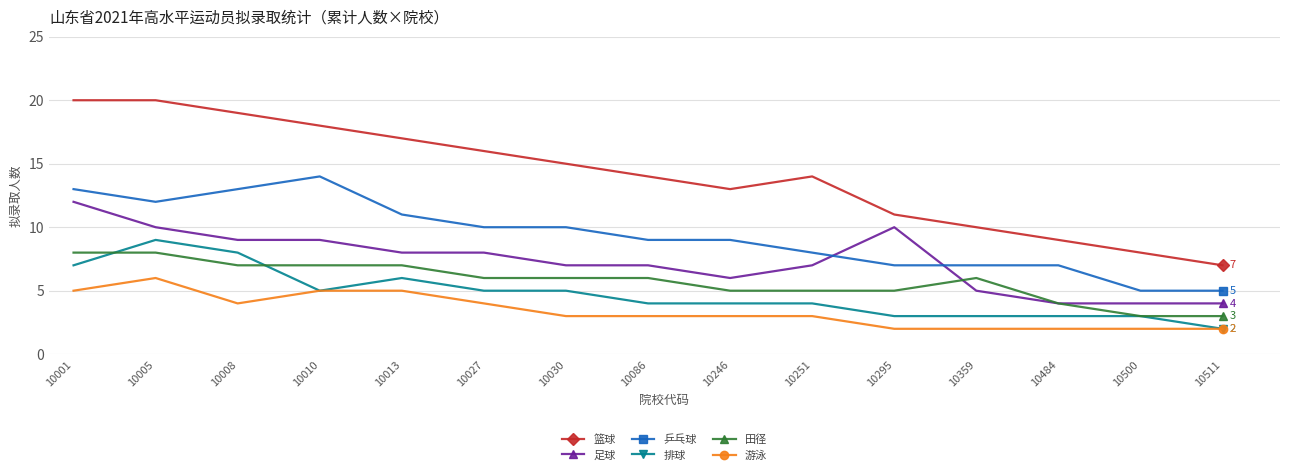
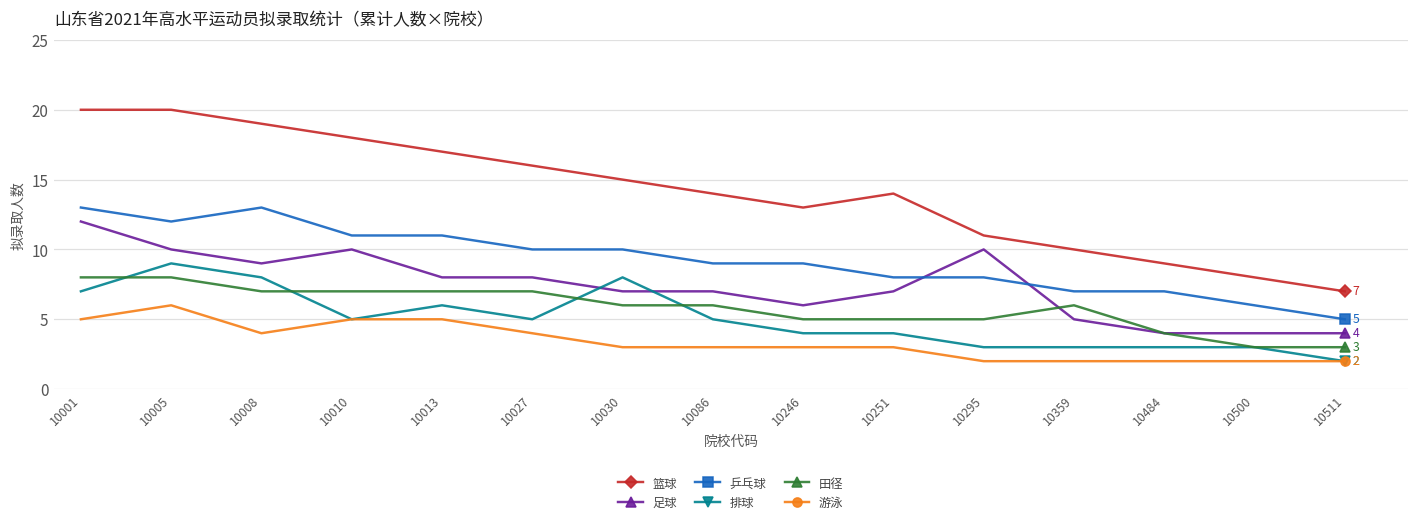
  {
    "篮球": {
      "10511": 7
    },
    "足球": {
      "10001": 12,
      "10005": 10,
      "10008": 9,
-     "10010": 9,
+     "10010": 10,
      "10013": 8,
      "10027": 8,
      "10030": 7,
      "10086": 7,
      "10246": 6,
      "10251": 7,
      "10295": 10,
      "10359": 5,
      "10500": 4
    },
    "乒乓球": {
      "10001": 13,
      "10005": 12,
      "10008": 13,
-     "10010": 14,
+     "10010": 11,
      "10013": 11,
      "10027": 10,
      "10030": 10,
      "10086": 9,
      "10246": 9,
      "10251": 8,
-     "10295": 7,
+     "10295": 8,
      "10359": 7,
      "10484": 7,
-     "10500": 5
+     "10500": 6
    },
    "排球": {
      "10001": 7,
      "10005": 9,
      "10008": 8,
      "10013": 6,
      "10027": 5,
-     "10030": 5,
-     "10086": 4,
+     "10030": 8,
+     "10086": 5,
      "10246": 4,
      "10251": 4,
      "10295": 3,
      "10359": 3,
      "10484": 3
    },
    "田径": {
      "10001": 8,
      "10005": 8,
      "10008": 7,
      "10010": 7,
      "10013": 7,
-     "10027": 6,
+     "10027": 7,
      "10030": 6,
      "10086": 6,
      "10246": 5,
      "10251": 5,
      "10295": 5,
      "10359": 6
    },
    "游泳": {
      "10001": 5,
      "10005": 6,
      "10008": 4,
      "10013": 5,
      "10027": 4,
      "10030": 3,
      "10086": 3,
      "10246": 3,
      "10251": 3,
      "10295": 2,
      "10359": 2,
      "10484": 2,
      "10500": 2
    }
  }
